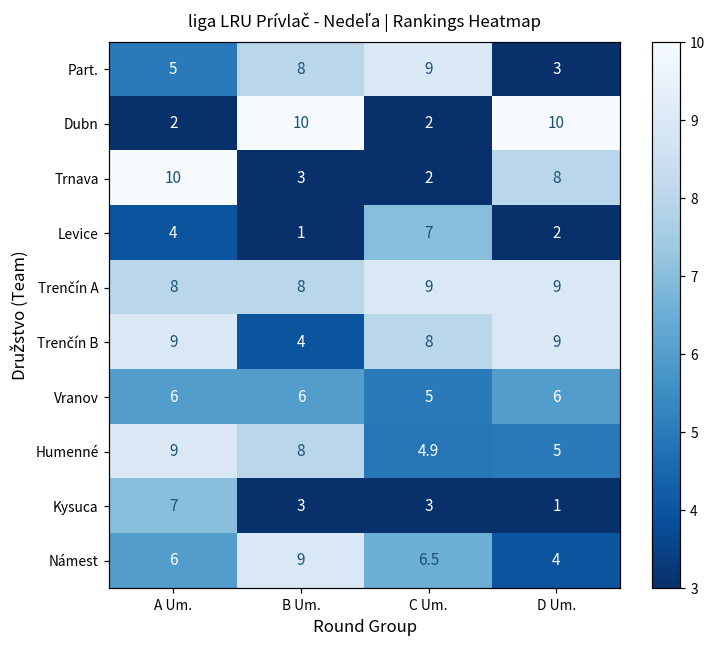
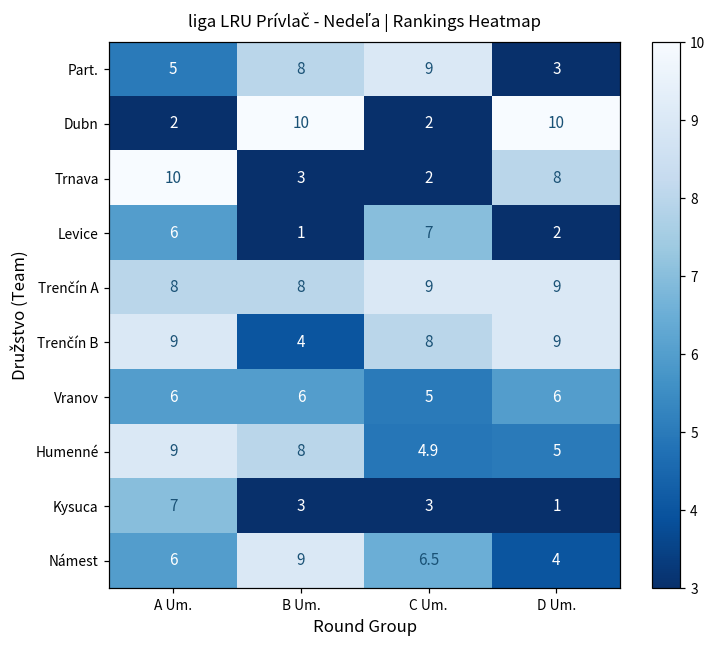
  {
    "Part.": {
      "A Um.": 5,
      "B Um.": 8,
      "C Um.": 9,
      "D Um.": 3
    },
    "Dubn": {
      "A Um.": 2,
      "B Um.": 10,
      "C Um.": 2,
      "D Um.": 10
    },
    "Trnava": {
      "A Um.": 10,
      "B Um.": 3,
      "C Um.": 2,
      "D Um.": 8
    },
    "Levice": {
-     "A Um.": 4,
+     "A Um.": 6,
      "B Um.": 1,
      "C Um.": 7,
      "D Um.": 2
    },
    "Trenčín A": {
      "A Um.": 8,
      "B Um.": 8,
      "C Um.": 9,
      "D Um.": 9
    },
    "Trenčín B": {
      "A Um.": 9,
      "B Um.": 4,
      "C Um.": 8,
      "D Um.": 9
    },
    "Vranov": {
      "A Um.": 6,
      "B Um.": 6,
      "C Um.": 5,
      "D Um.": 6
    },
    "Humenné": {
      "A Um.": 9,
      "B Um.": 8,
      "C Um.": 4.9,
      "D Um.": 5
    },
    "Kysuca": {
      "A Um.": 7,
      "B Um.": 3,
      "C Um.": 3,
      "D Um.": 1
    },
    "Námest": {
      "A Um.": 6,
      "B Um.": 9,
      "C Um.": 6.5,
      "D Um.": 4
    }
  }
